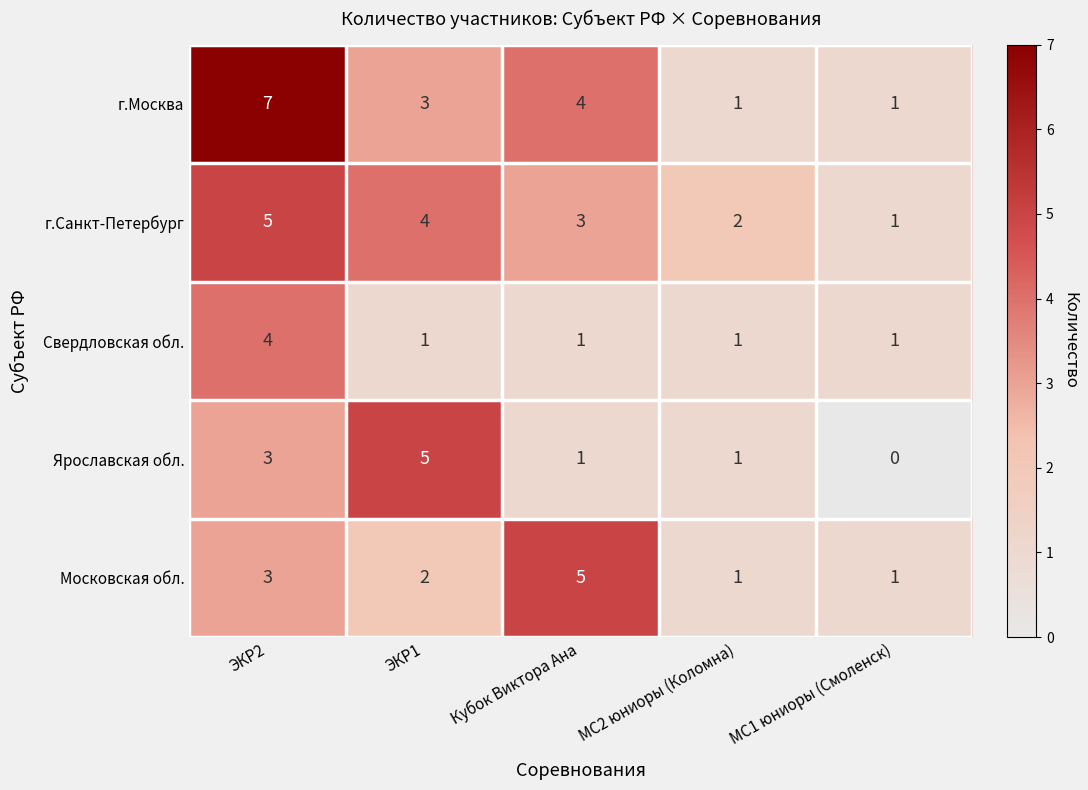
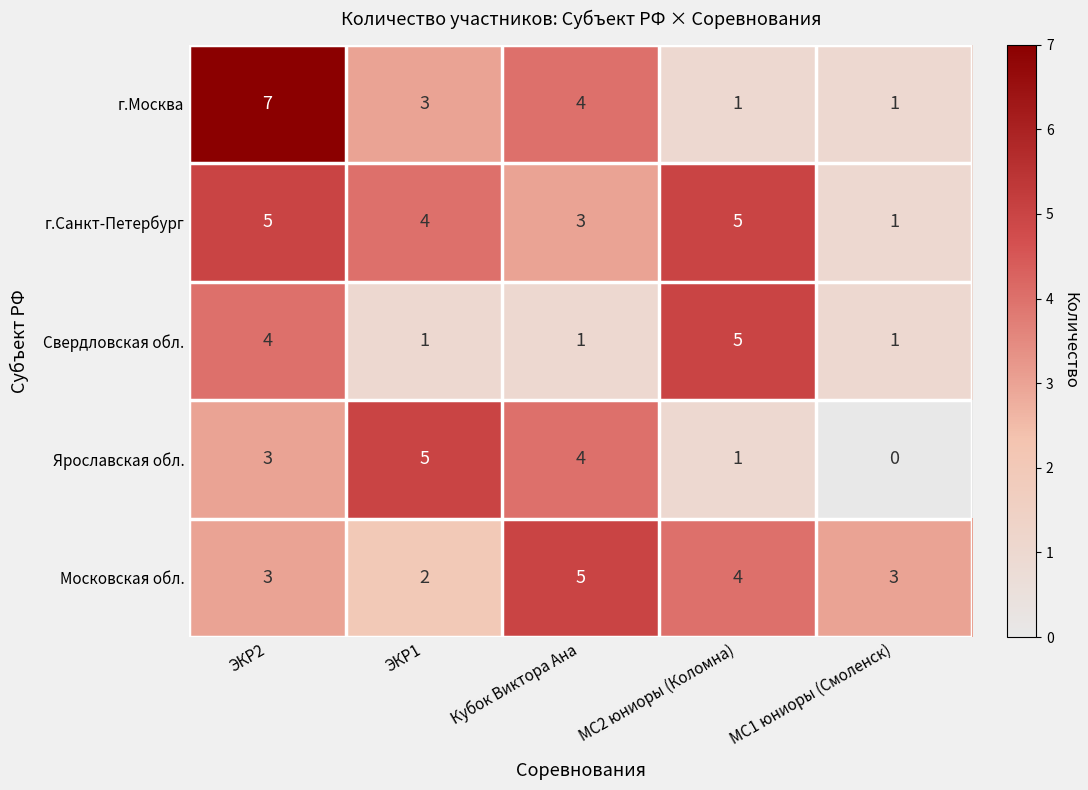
  {
    "г.Москва": {
      "ЭКР2": 7,
      "ЭКР1": 3,
      "Кубок Виктора Ана": 4,
      "МС2 юниоры (Коломна)": 1,
      "МС1 юниоры (Смоленск)": 1
    },
    "г.Санкт-Петербург": {
      "ЭКР2": 5,
      "ЭКР1": 4,
      "Кубок Виктора Ана": 3,
-     "МС2 юниоры (Коломна)": 2,
+     "МС2 юниоры (Коломна)": 5,
      "МС1 юниоры (Смоленск)": 1
    },
    "Свердловская обл.": {
      "ЭКР2": 4,
      "ЭКР1": 1,
      "Кубок Виктора Ана": 1,
-     "МС2 юниоры (Коломна)": 1,
+     "МС2 юниоры (Коломна)": 5,
      "МС1 юниоры (Смоленск)": 1
    },
    "Ярославская обл.": {
      "ЭКР2": 3,
      "ЭКР1": 5,
-     "Кубок Виктора Ана": 1,
+     "Кубок Виктора Ана": 4,
      "МС2 юниоры (Коломна)": 1,
      "МС1 юниоры (Смоленск)": 0
    },
    "Московская обл.": {
      "ЭКР2": 3,
      "ЭКР1": 2,
      "Кубок Виктора Ана": 5,
-     "МС2 юниоры (Коломна)": 1,
-     "МС1 юниоры (Смоленск)": 1
+     "МС2 юниоры (Коломна)": 4,
+     "МС1 юниоры (Смоленск)": 3
    }
  }
